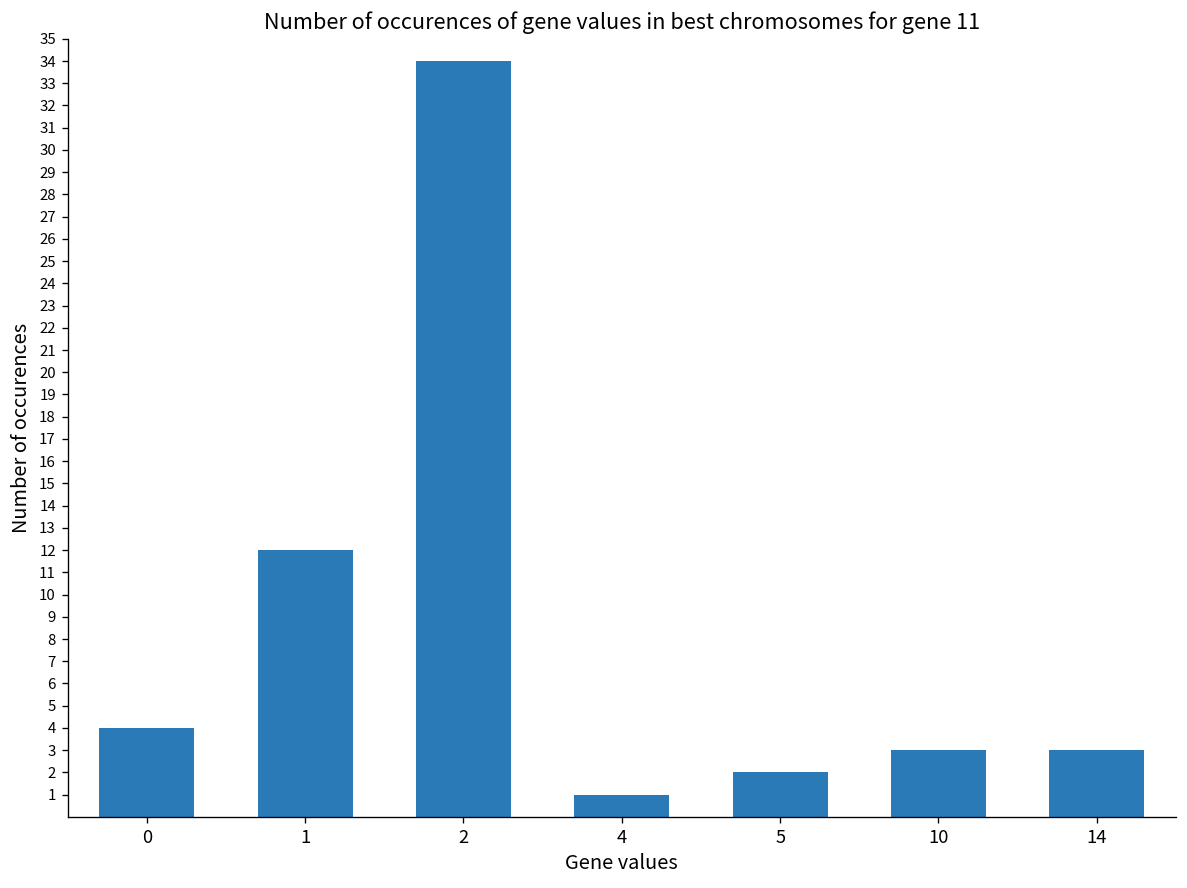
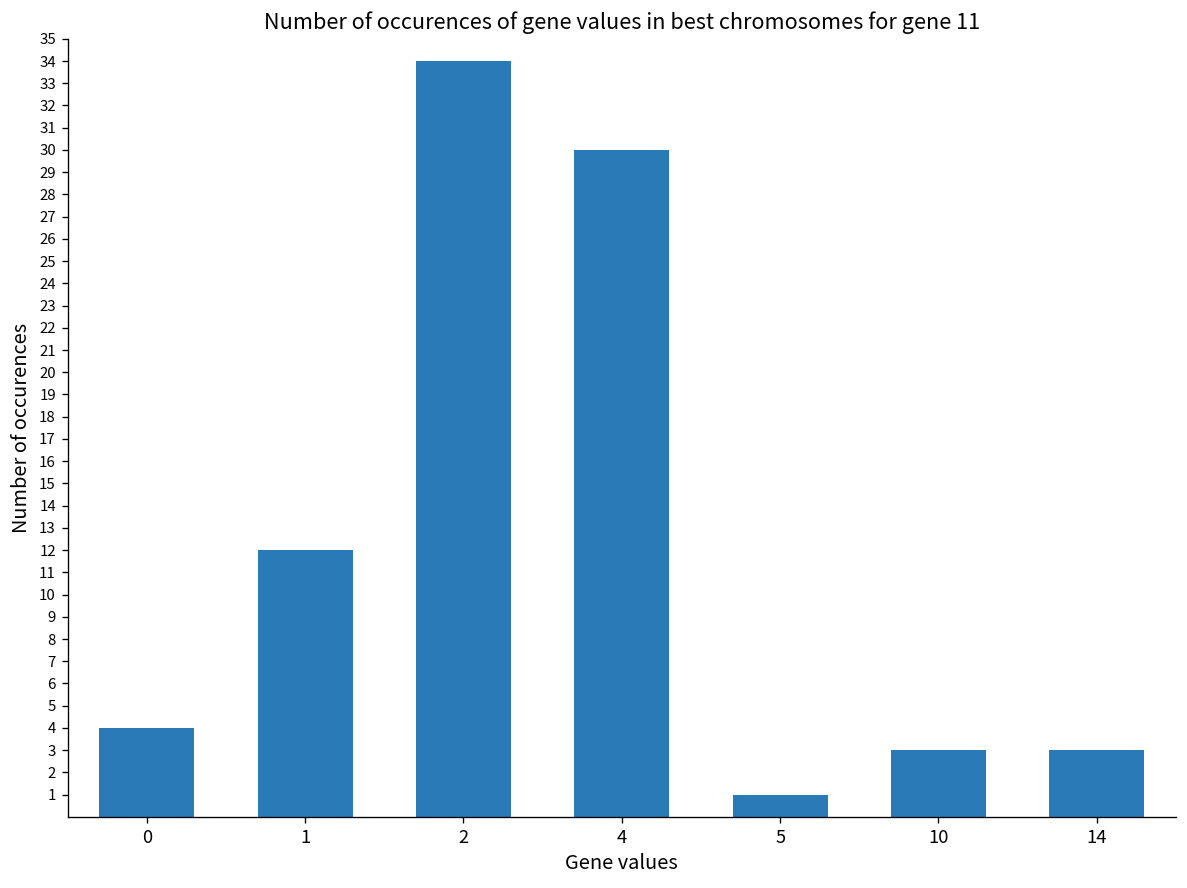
  {
    "0": 4,
    "1": 12,
    "2": 34,
-   "4": 1,
-   "5": 2,
+   "4": 30,
+   "5": 1,
    "10": 3,
    "14": 3
  }
